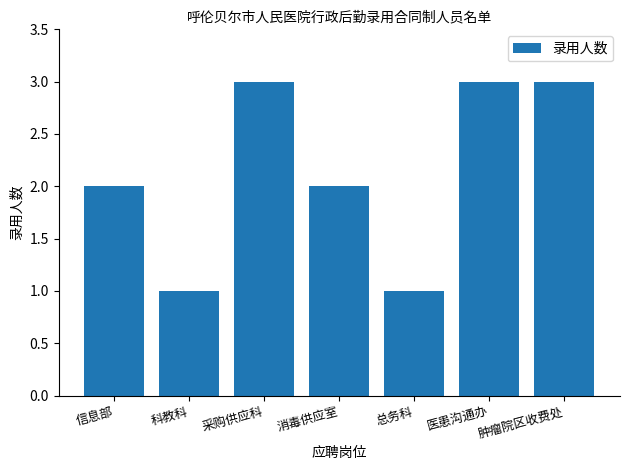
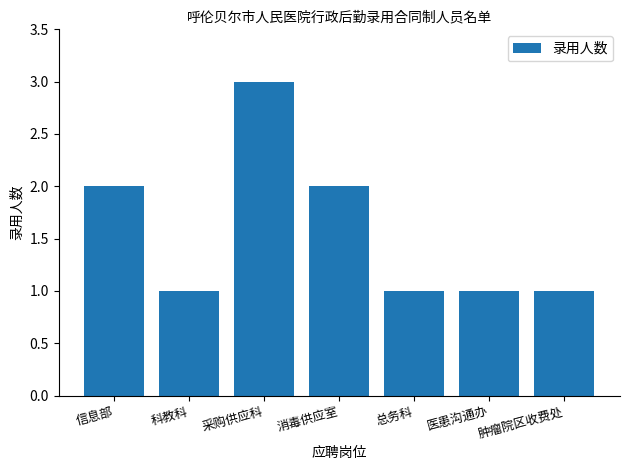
  {
    "信息部": 2,
    "科教科": 1,
    "采购供应科": 3,
    "消毒供应室": 2,
    "总务科": 1,
-   "医患沟通办": 3,
-   "肿瘤院区收费处": 3
+   "医患沟通办": 1,
+   "肿瘤院区收费处": 1
  }
